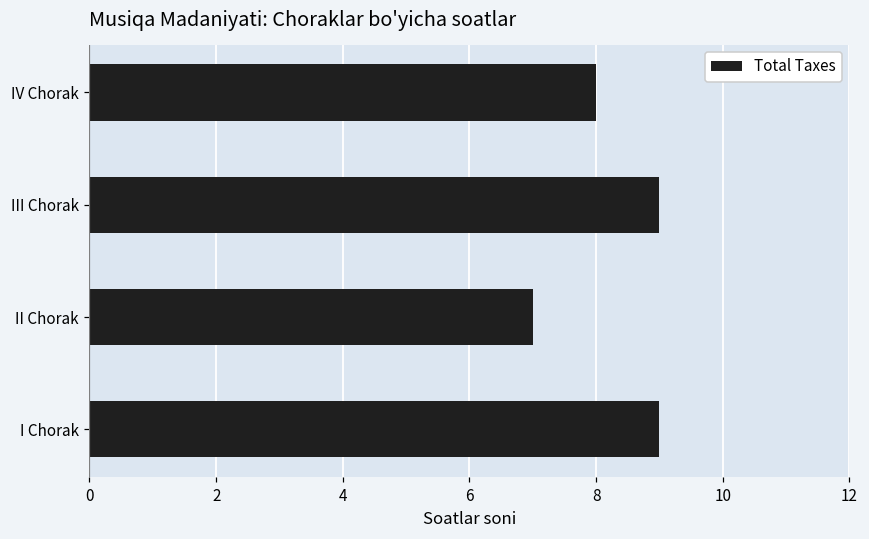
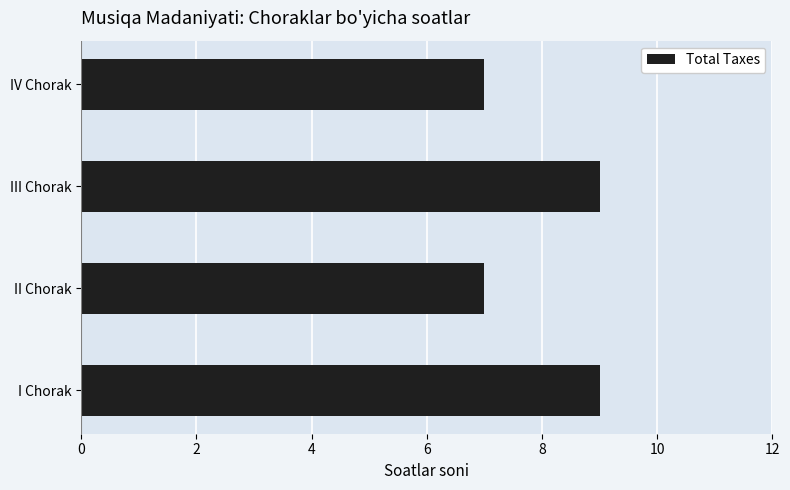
  {
-   "IV Chorak": 8,
+   "IV Chorak": 7,
    "III Chorak": 9,
    "II Chorak": 7,
    "I Chorak": 9
  }
